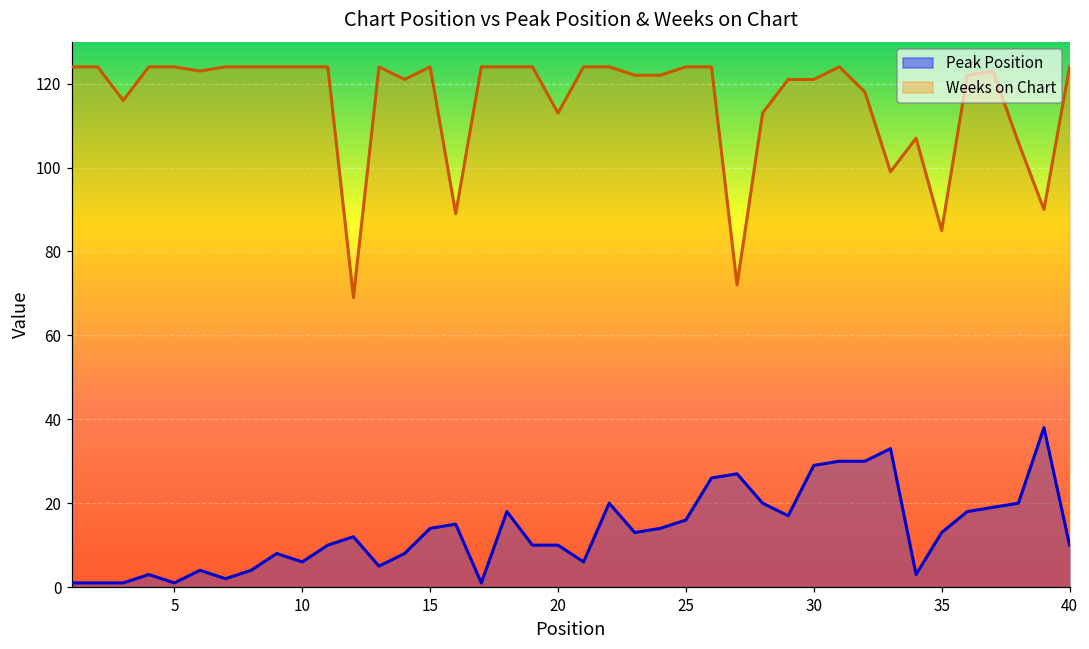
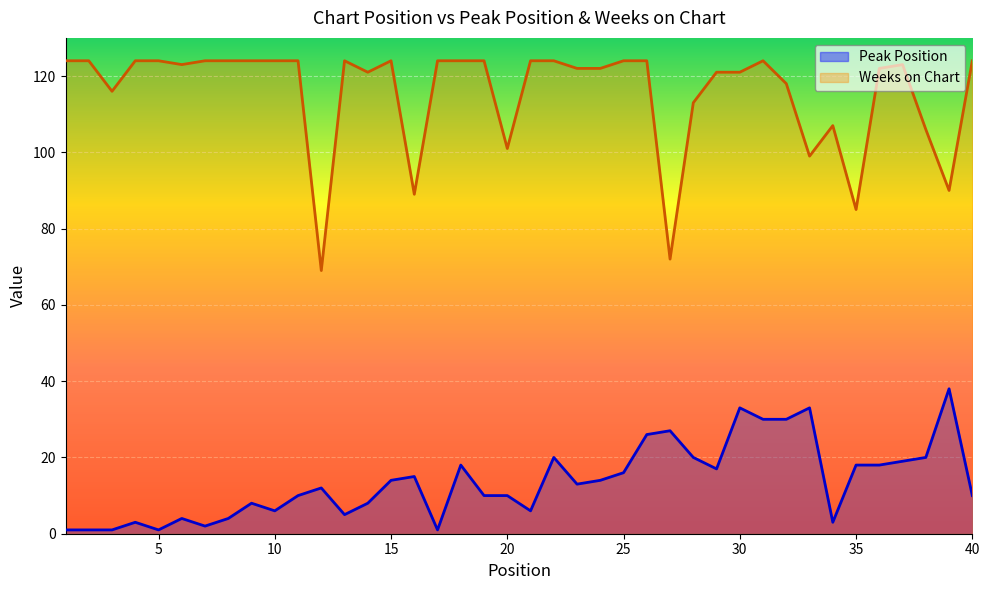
  {
    "Peak Position": {
      "5": 1,
      "10": 6,
      "15": 14,
      "20": 10,
      "25": 16,
-     "30": 29,
-     "35": 13,
+     "30": 33,
+     "35": 18,
      "40": 10
    },
    "Weeks on Chart": {
      "5": 124,
      "10": 124,
      "15": 124,
-     "20": 113,
+     "20": 101,
      "25": 124,
      "30": 121,
      "35": 85,
      "40": 124
    }
  }
